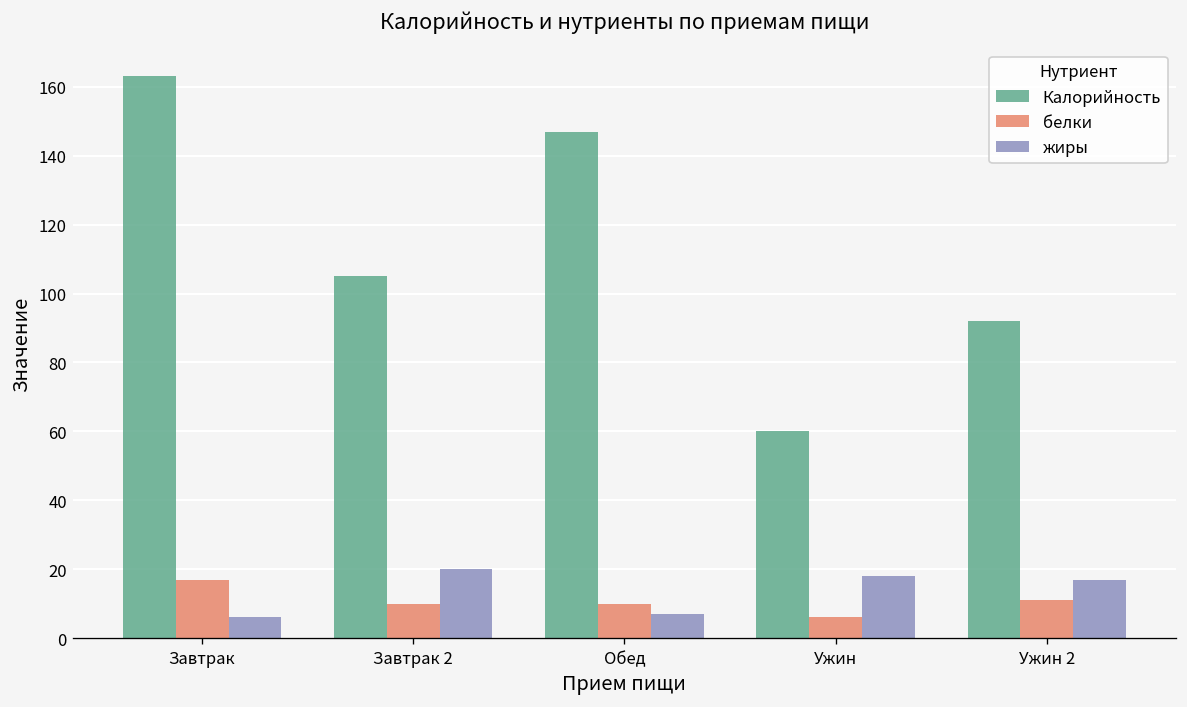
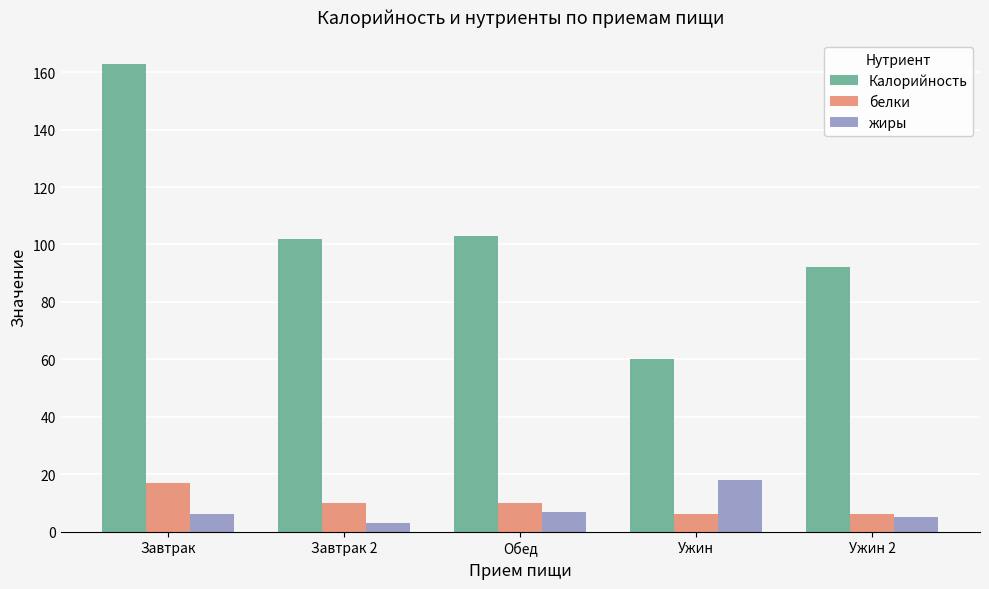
  {
    "Калорийность": {
      "Завтрак": 163,
-     "Завтрак 2": 105,
-     "Обед": 147,
+     "Завтрак 2": 102,
+     "Обед": 103,
      "Ужин": 60,
      "Ужин 2": 92
    },
    "белки": {
      "Завтрак": 17,
      "Завтрак 2": 10,
      "Обед": 10,
      "Ужин": 6,
-     "Ужин 2": 11
+     "Ужин 2": 6
    },
    "жиры": {
      "Завтрак": 6,
-     "Завтрак 2": 20,
+     "Завтрак 2": 3,
      "Обед": 7,
      "Ужин": 18,
-     "Ужин 2": 17
+     "Ужин 2": 5
    }
  }
